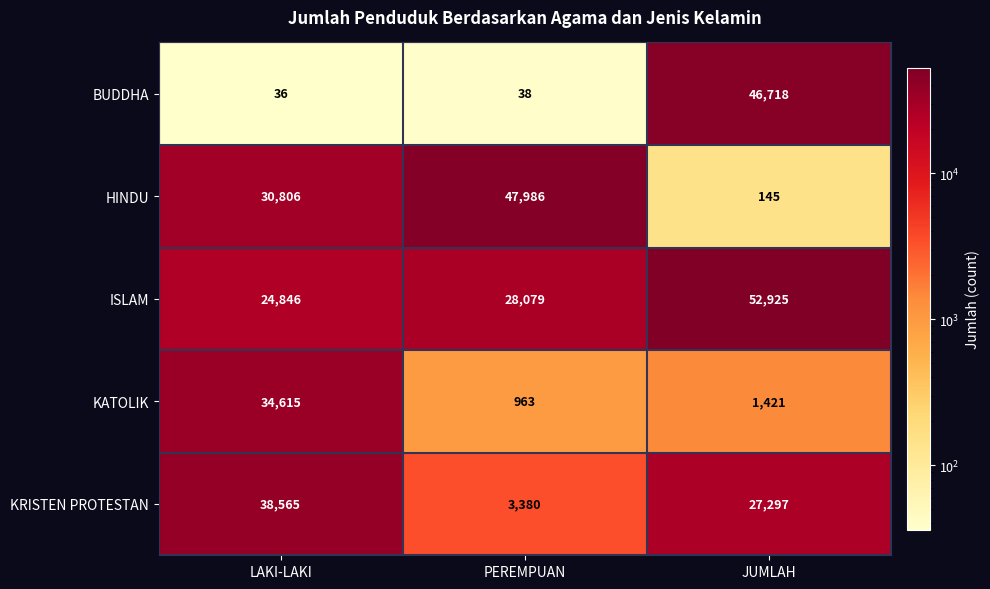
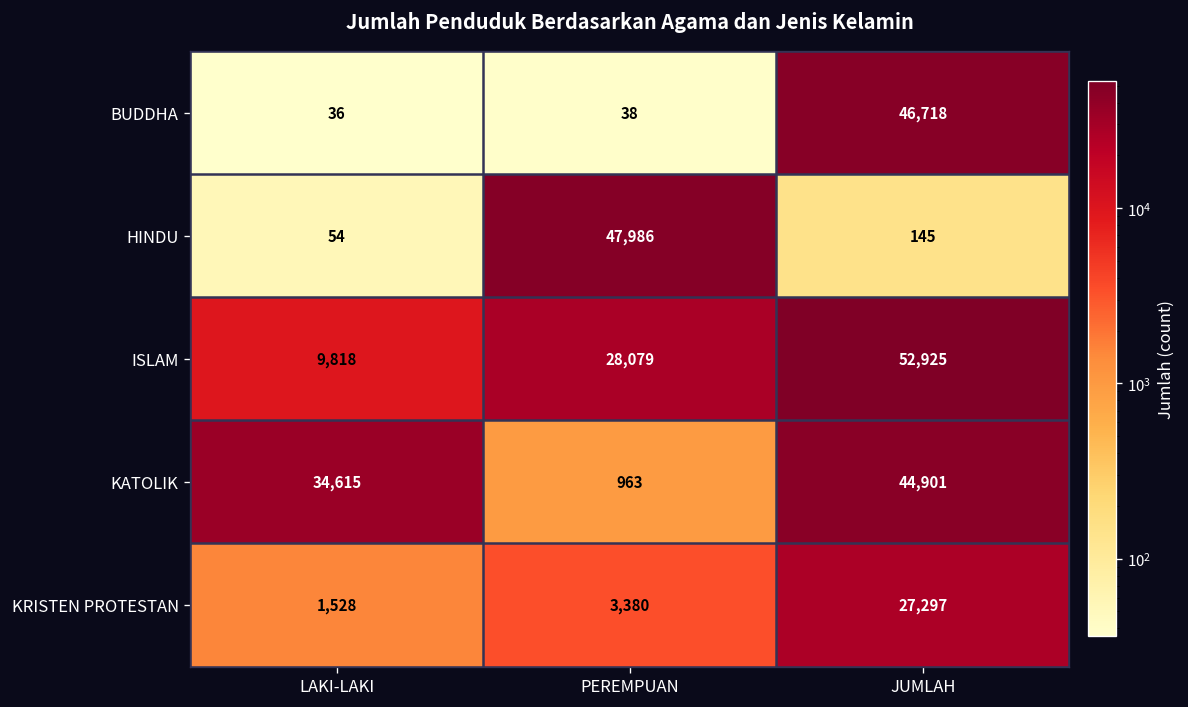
  {
    "BUDDHA": {
      "LAKI-LAKI": "36",
      "PEREMPUAN": "38",
      "JUMLAH": "46,718"
    },
    "HINDU": {
-     "LAKI-LAKI": "30,806",
+     "LAKI-LAKI": "54",
      "PEREMPUAN": "47,986",
      "JUMLAH": "145"
    },
    "ISLAM": {
-     "LAKI-LAKI": "24,846",
+     "LAKI-LAKI": "9,818",
      "PEREMPUAN": "28,079",
      "JUMLAH": "52,925"
    },
    "KATOLIK": {
      "LAKI-LAKI": "34,615",
      "PEREMPUAN": "963",
-     "JUMLAH": "1,421"
+     "JUMLAH": "44,901"
    },
    "KRISTEN PROTESTAN": {
-     "LAKI-LAKI": "38,565",
+     "LAKI-LAKI": "1,528",
      "PEREMPUAN": "3,380",
      "JUMLAH": "27,297"
    }
  }
